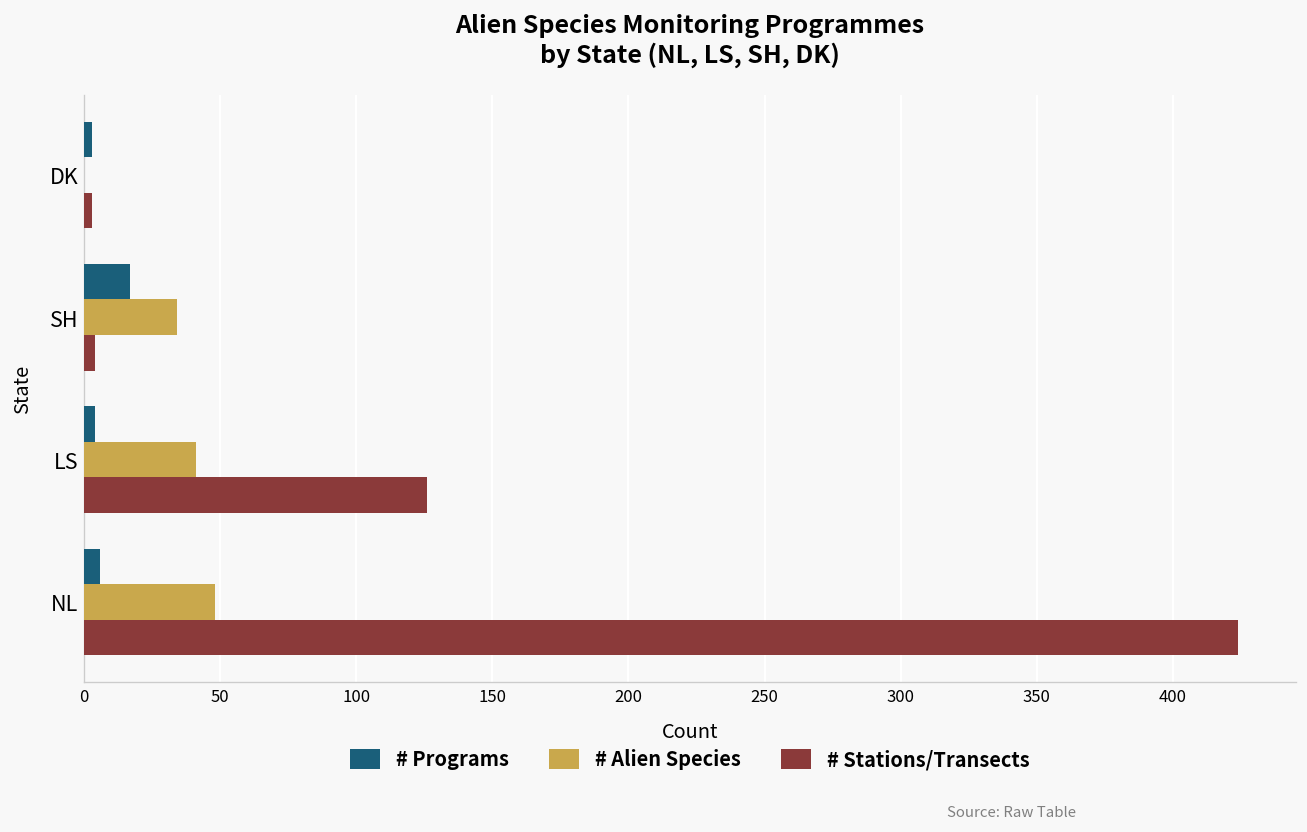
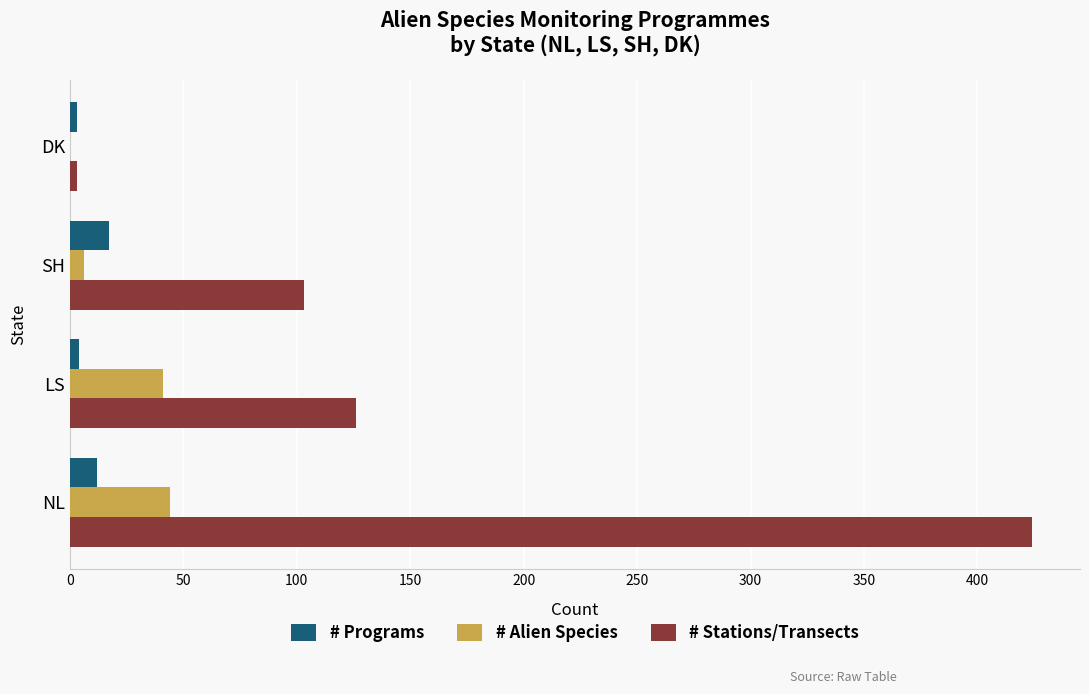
  {
    "# Programs": {
      "DK": 3,
      "SH": 17,
      "LS": 4,
-     "NL": 6
+     "NL": 12
    },
    "# Alien Species": {
      "DK": 0,
-     "SH": 34,
+     "SH": 6,
      "LS": 41,
-     "NL": 48
+     "NL": 44
    },
    "# Stations/Transects": {
      "DK": 3,
-     "SH": 4,
+     "SH": 103,
      "LS": 126,
      "NL": 424
    }
  }
